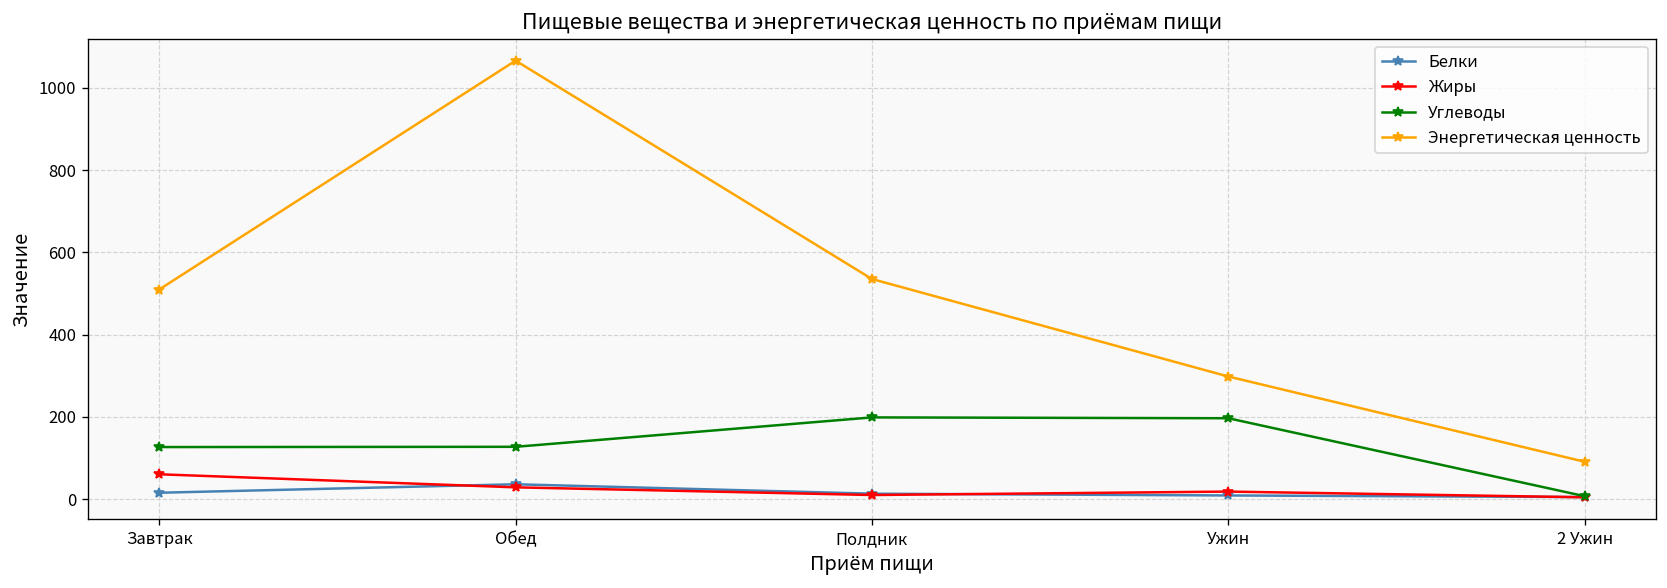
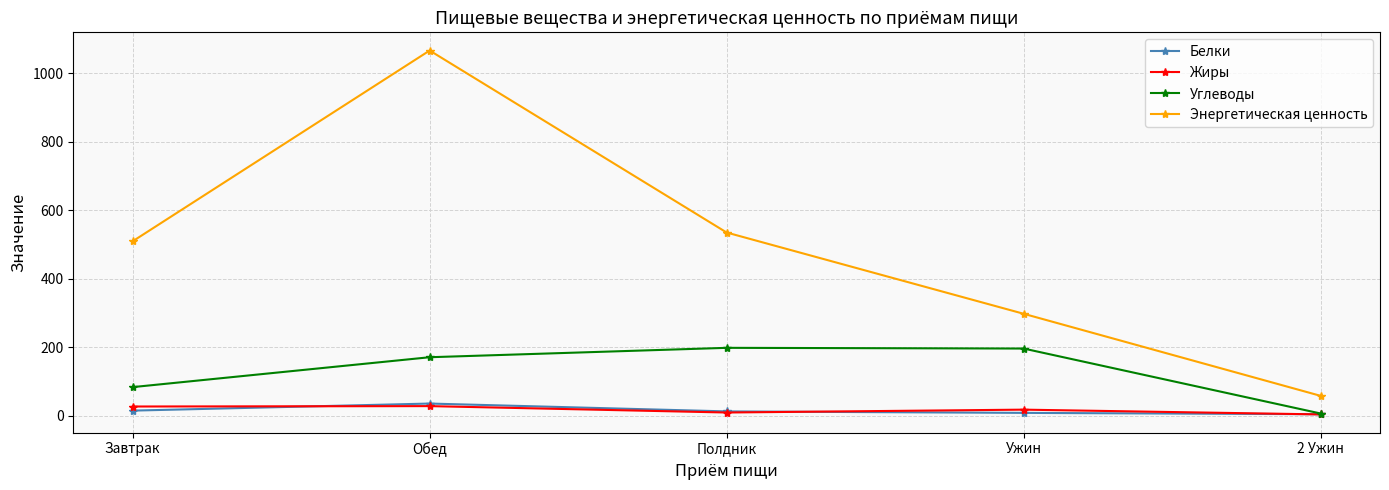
  {
    "Белки": {
      "Завтрак": 20,
      "Ужин": 10
    },
    "Жиры": {
-     "Завтрак": 60,
+     "Завтрак": 30,
      "Ужин": 20
    },
    "Углеводы": {
-     "Завтрак": 130,
-     "Обед": 130,
+     "Завтрак": 80,
+     "Обед": 170,
      "Полдник": 200,
      "Ужин": 200
    },
    "Энергетическая ценность": {
      "Завтрак": 510,
      "Обед": 1070,
      "Полдник": 540,
      "Ужин": 300,
-     "2 Ужин": 90
+     "2 Ужин": 60
    }
  }
